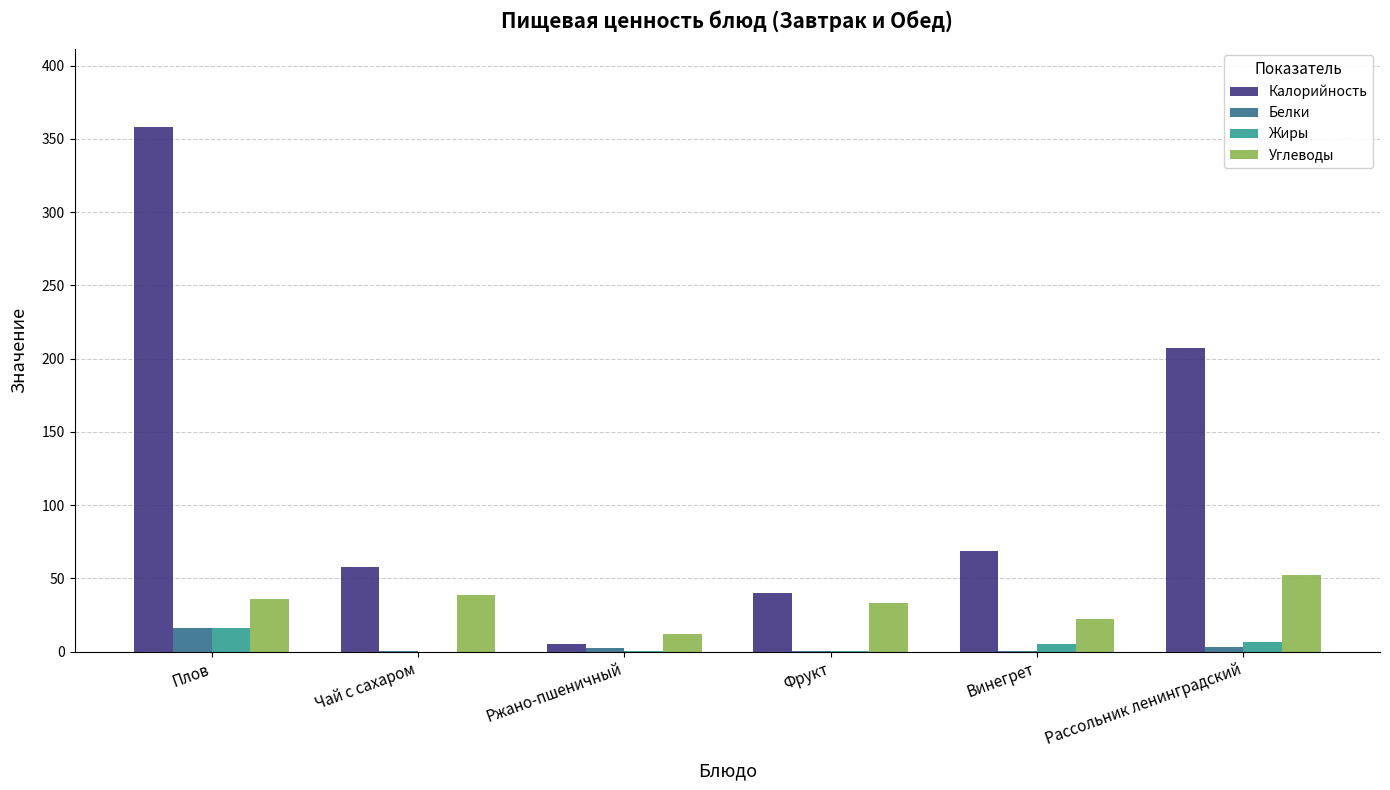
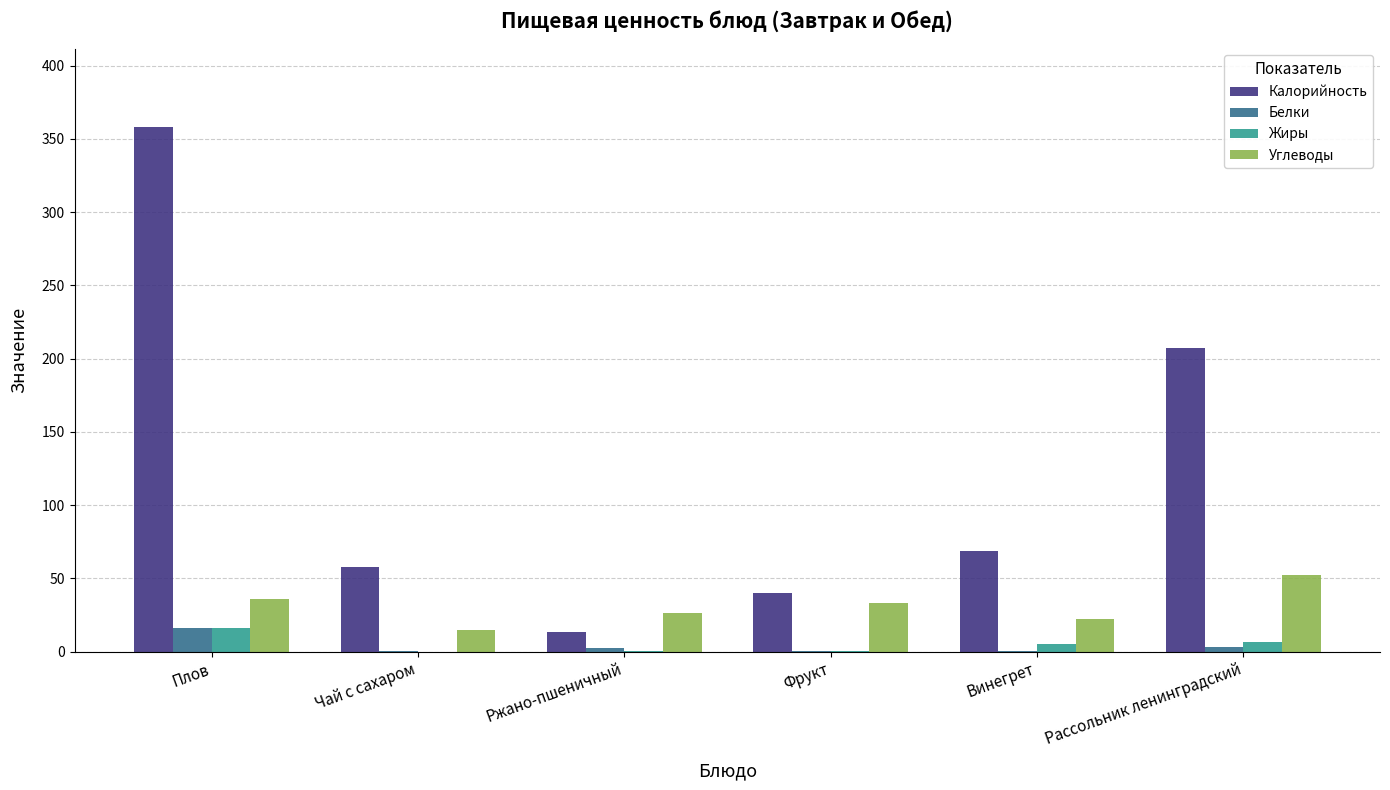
  {
    "Калорийность": {
      "Плов": 358,
      "Чай с сахаром": 58,
-     "Ржано-пшеничный": 5,
+     "Ржано-пшеничный": 13,
      "Фрукт": 40,
      "Винегрет": 69,
      "Рассольник ленинградский": 207
    },
    "Углеводы": {
      "Плов": 36,
-     "Чай с сахаром": 38,
-     "Ржано-пшеничный": 12,
+     "Чай с сахаром": 15,
+     "Ржано-пшеничный": 26,
      "Фрукт": 34,
      "Винегрет": 22,
      "Рассольник ленинградский": 53
    }
  }
